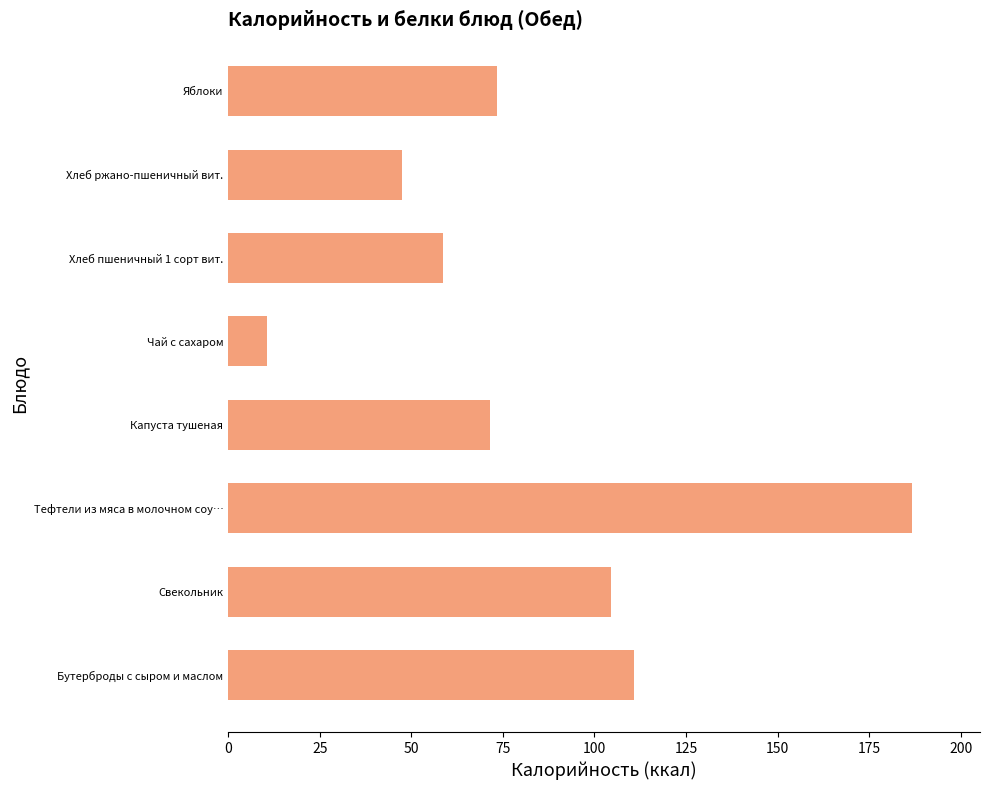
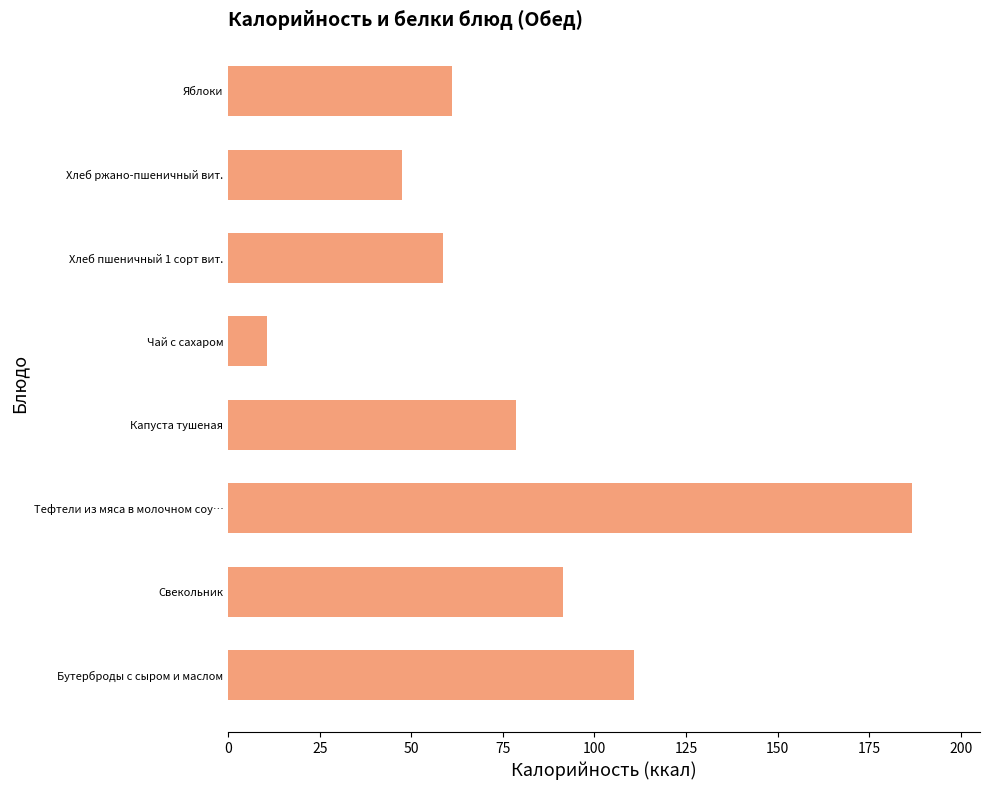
  {
-   "Яблоки": 73,
+   "Яблоки": 61,
    "Хлеб ржано-пшеничный вит.": 47,
    "Хлеб пшеничный 1 сорт вит.": 59,
    "Чай с сахаром": 11,
-   "Капуста тушеная": 71,
+   "Капуста тушеная": 79,
    "Тефтели из мяса в молочном соу…": 187,
-   "Свекольник": 105,
+   "Свекольник": 91,
    "Бутерброды с сыром и маслом": 111
  }
